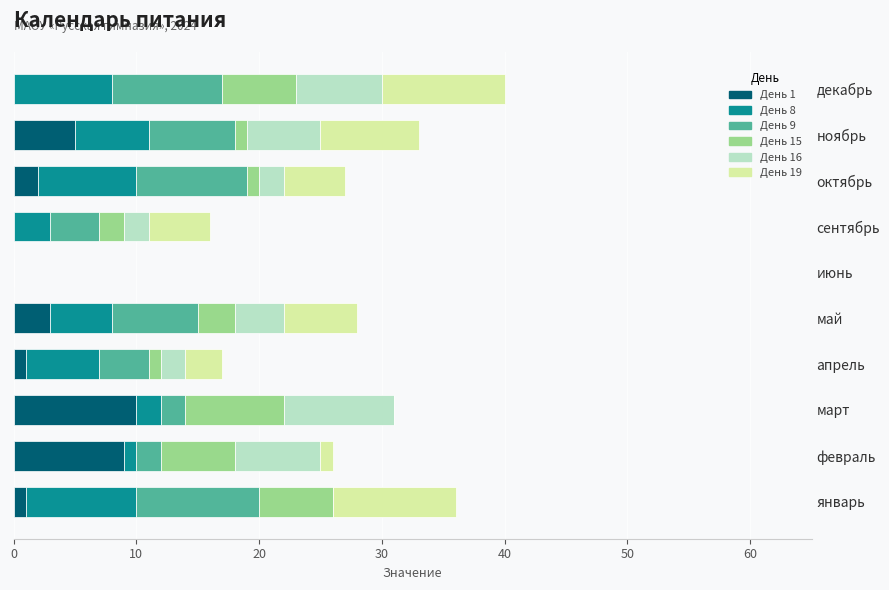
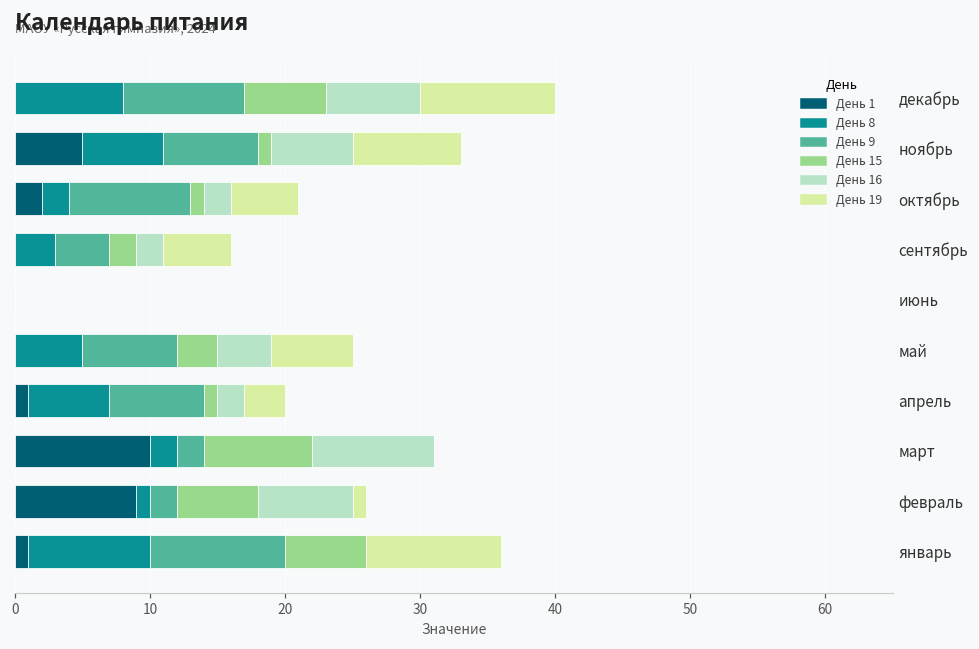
  {
    "День 1": {
      "декабрь": 0,
      "ноябрь": 5,
      "октябрь": 2,
      "сентябрь": 0,
      "июнь": 0,
-     "май": 3,
+     "май": 0,
      "апрель": 1,
      "март": 10,
      "февраль": 9,
      "январь": 1
    },
    "День 8": {
      "декабрь": 8,
      "ноябрь": 6,
-     "октябрь": 8,
+     "октябрь": 2,
      "сентябрь": 3,
      "июнь": 0,
      "май": 5,
      "апрель": 6,
      "март": 2,
      "февраль": 1,
      "январь": 9
    },
    "День 9": {
      "декабрь": 9,
      "ноябрь": 7,
      "октябрь": 9,
      "сентябрь": 4,
      "июнь": 0,
      "май": 7,
-     "апрель": 4,
+     "апрель": 7,
      "март": 2,
      "февраль": 2,
      "январь": 10
    },
    "День 15": {
      "декабрь": 6,
      "ноябрь": 1,
      "октябрь": 1,
      "сентябрь": 2,
      "июнь": 0,
      "май": 3,
      "апрель": 1,
      "март": 8,
      "февраль": 6,
      "январь": 6
    }
  }
